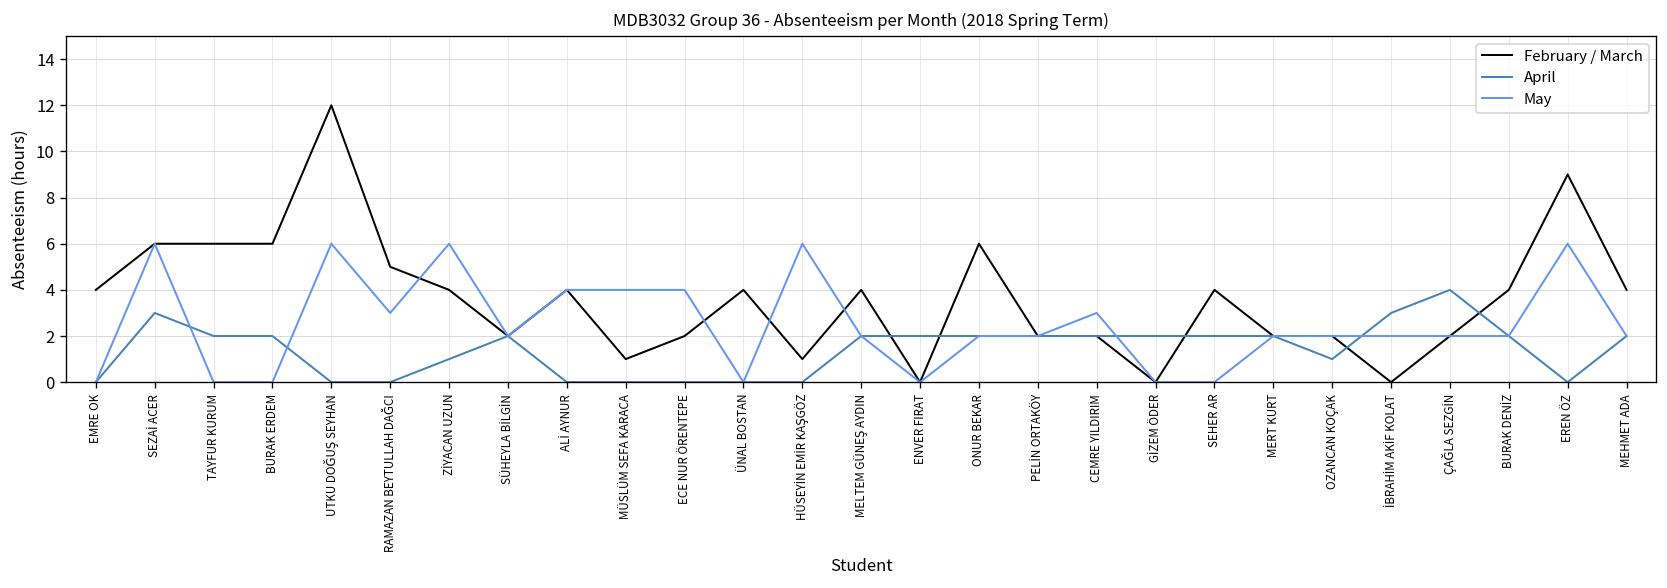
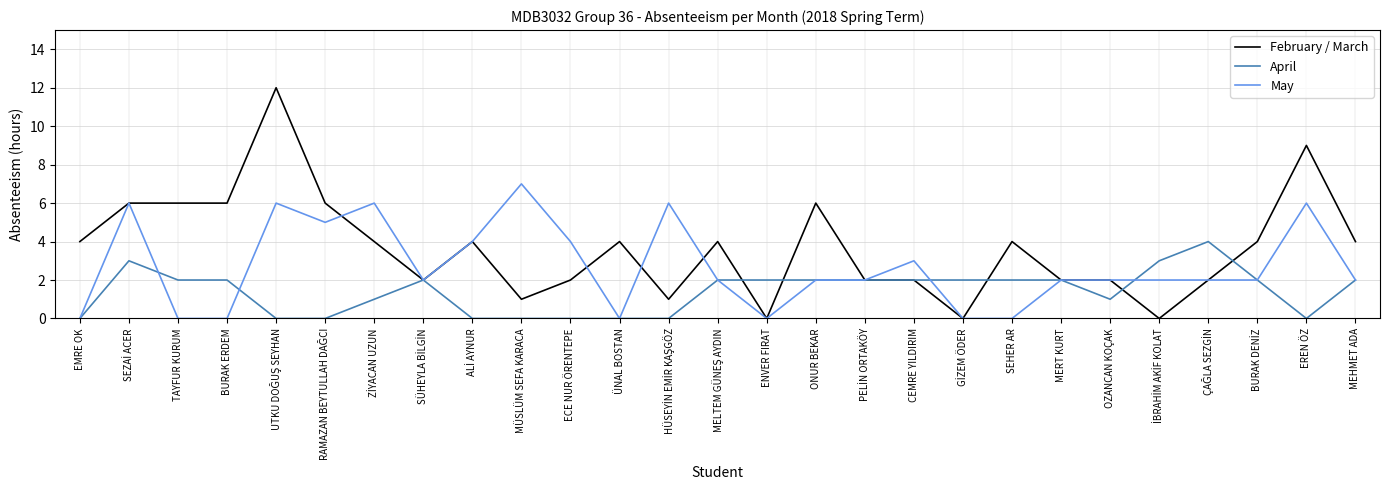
  {
    "February / March": {
      "EMRE OK": 4,
      "TAYFUR KURUM": 6,
      "BURAK ERDEM": 6,
      "UTKU DOĞUŞ SEYHAN": 12,
-     "RAMAZAN BEYTULLAH DAĞCI": 5,
+     "RAMAZAN BEYTULLAH DAĞCI": 6,
      "ZİYACAN UZUN": 4,
      "MÜSLÜM SEFA KARACA": 1,
      "ECE NUR ÖRENTEPE": 2,
      "ÜNAL BOSTAN": 4,
      "HÜSEYİN EMİR KAŞGÖZ": 1,
      "MELTEM GÜNEŞ AYDIN": 4,
      "ONUR BEKAR": 6,
      "SEHER AR": 4,
      "İBRAHİM AKİF KOLAT": 0,
      "BURAK DENİZ": 4,
      "EREN ÖZ": 9,
      "MEHMET ADA": 4
    },
    "April": {
      "SEZAİ ACER": 3,
      "TAYFUR KURUM": 2,
      "BURAK ERDEM": 2,
      "UTKU DOĞUŞ SEYHAN": 0,
      "RAMAZAN BEYTULLAH DAĞCI": 0,
      "ZİYACAN UZUN": 1,
      "ALİ AYNUR": 0,
      "MÜSLÜM SEFA KARACA": 0,
      "ECE NUR ÖRENTEPE": 0,
      "HÜSEYİN EMİR KAŞGÖZ": 0,
      "ENVER FIRAT": 2,
      "GİZEM ÖDER": 2,
      "SEHER AR": 2,
      "OZANCAN KOÇAK": 1,
      "İBRAHİM AKİF KOLAT": 3,
      "ÇAĞLA SEZGİN": 4,
      "EREN ÖZ": 0
    },
    "May": {
      "TAYFUR KURUM": 0,
      "BURAK ERDEM": 0,
      "UTKU DOĞUŞ SEYHAN": 6,
-     "RAMAZAN BEYTULLAH DAĞCI": 3,
+     "RAMAZAN BEYTULLAH DAĞCI": 5,
      "ZİYACAN UZUN": 6,
-     "MÜSLÜM SEFA KARACA": 4,
+     "MÜSLÜM SEFA KARACA": 7,
      "ECE NUR ÖRENTEPE": 4,
      "HÜSEYİN EMİR KAŞGÖZ": 6,
      "CEMRE YILDIRIM": 3,
      "SEHER AR": 0,
      "İBRAHİM AKİF KOLAT": 2,
      "EREN ÖZ": 6
    }
  }
